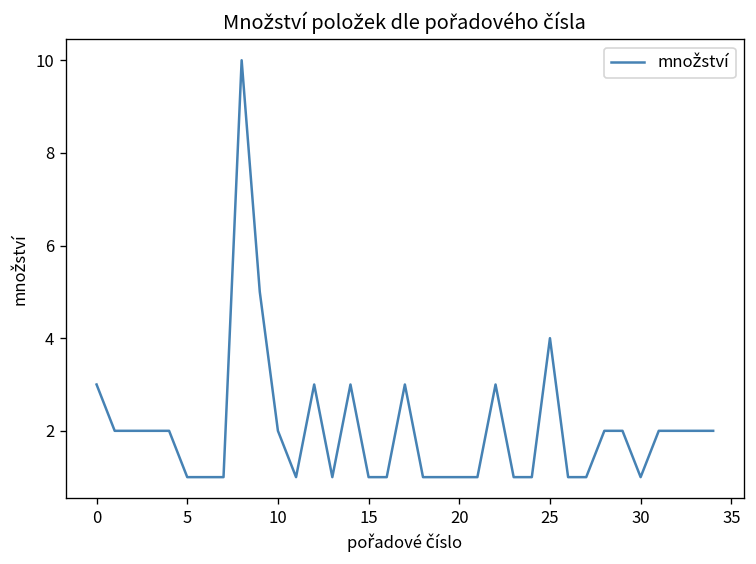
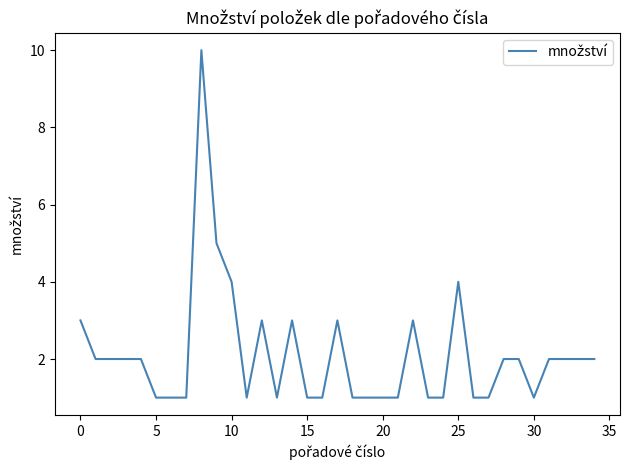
  {
    "0": 3,
    "5": 1,
-   "10": 2,
+   "10": 4,
    "15": 1,
    "20": 1,
    "25": 4,
    "30": 1
  }
